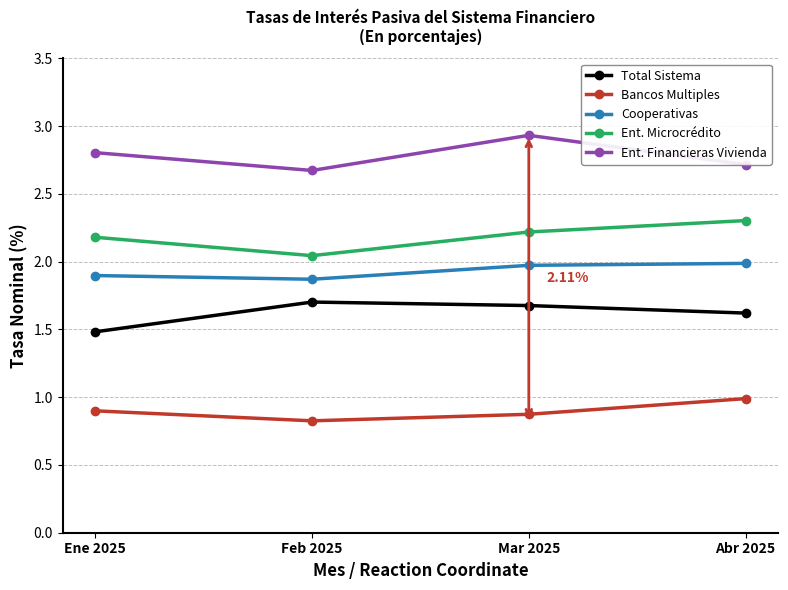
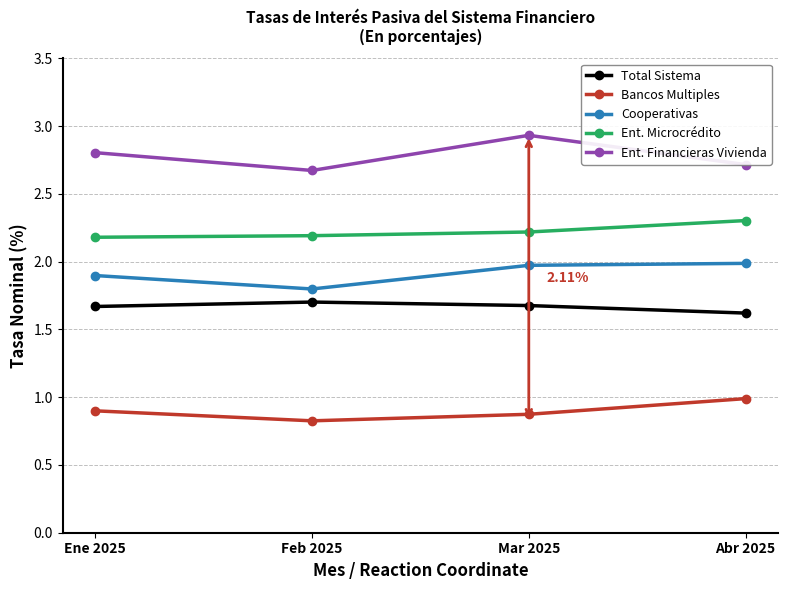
  {
    "Total Sistema": {
-     "Ene 2025": 1.48,
+     "Ene 2025": 1.67,
      "Feb 2025": 1.70,
      "Mar 2025": 1.68,
      "Abr 2025": 1.62
    },
    "Bancos Multiples": {
      "Ene 2025": 0.90,
      "Feb 2025": 0.83,
      "Mar 2025": 0.87,
      "Abr 2025": 0.99
    },
    "Cooperativas": {
      "Ene 2025": 1.90,
-     "Feb 2025": 1.87,
+     "Feb 2025": 1.80,
      "Abr 2025": 1.99
    },
    "Ent. Microcrédito": {
      "Ene 2025": 2.18,
-     "Feb 2025": 2.04,
+     "Feb 2025": 2.19,
      "Mar 2025": 2.22,
      "Abr 2025": 2.30
    },
    "Ent. Financieras Vivienda": {
      "Ene 2025": 2.80,
      "Feb 2025": 2.67,
      "Mar 2025": 2.93
    }
  }
